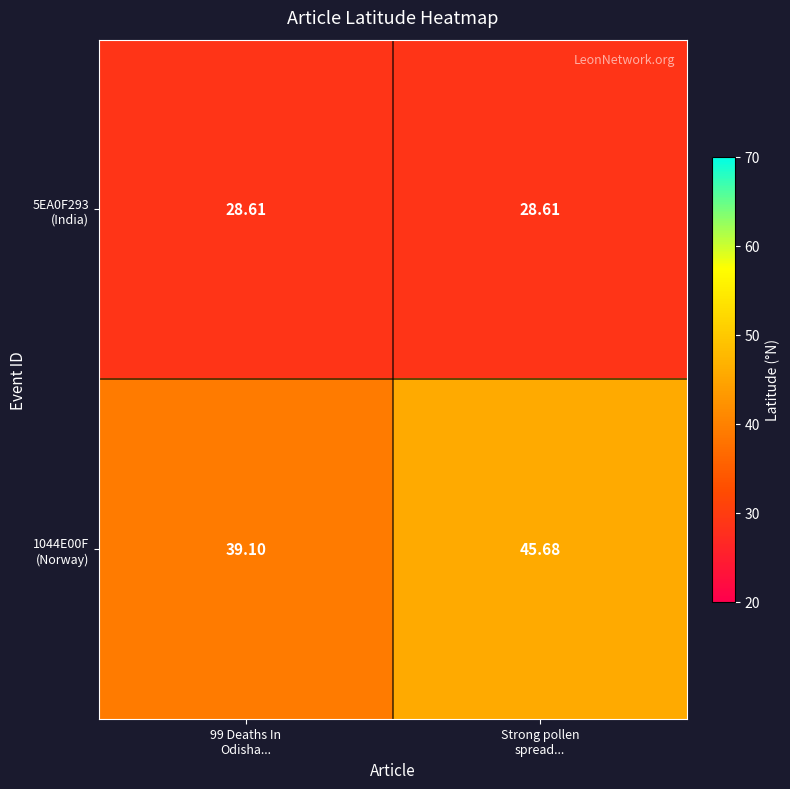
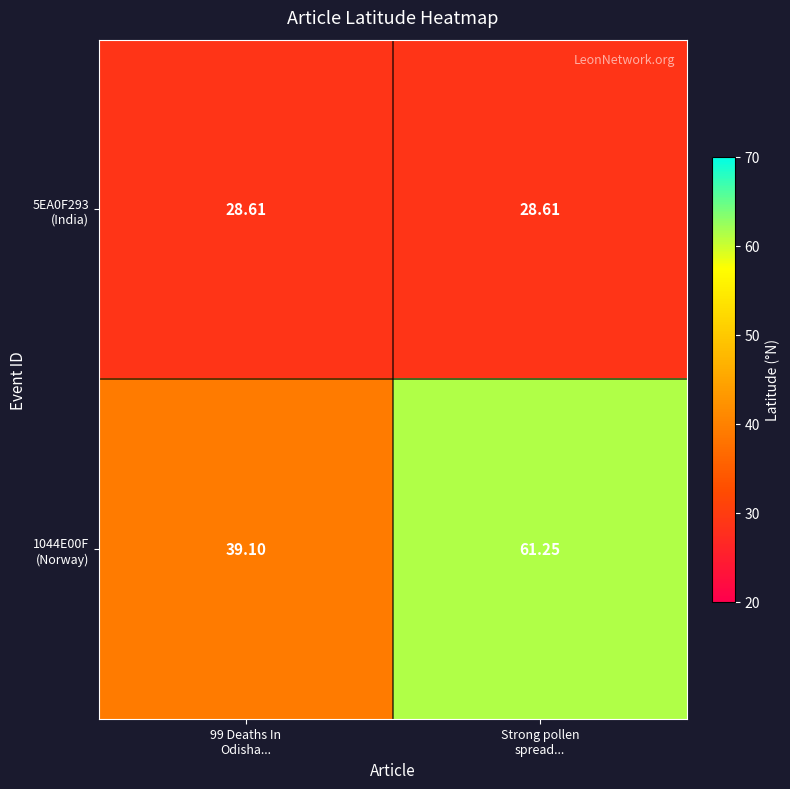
  {
    "5EA0F293 (India)": {
      "99 Deaths In Odisha...": 28.61
    },
    "1044E00F (Norway)": {
      "99 Deaths In Odisha...": 39.10,
-     "Strong pollen spread...": 45.68
+     "Strong pollen spread...": 61.25
    }
  }
